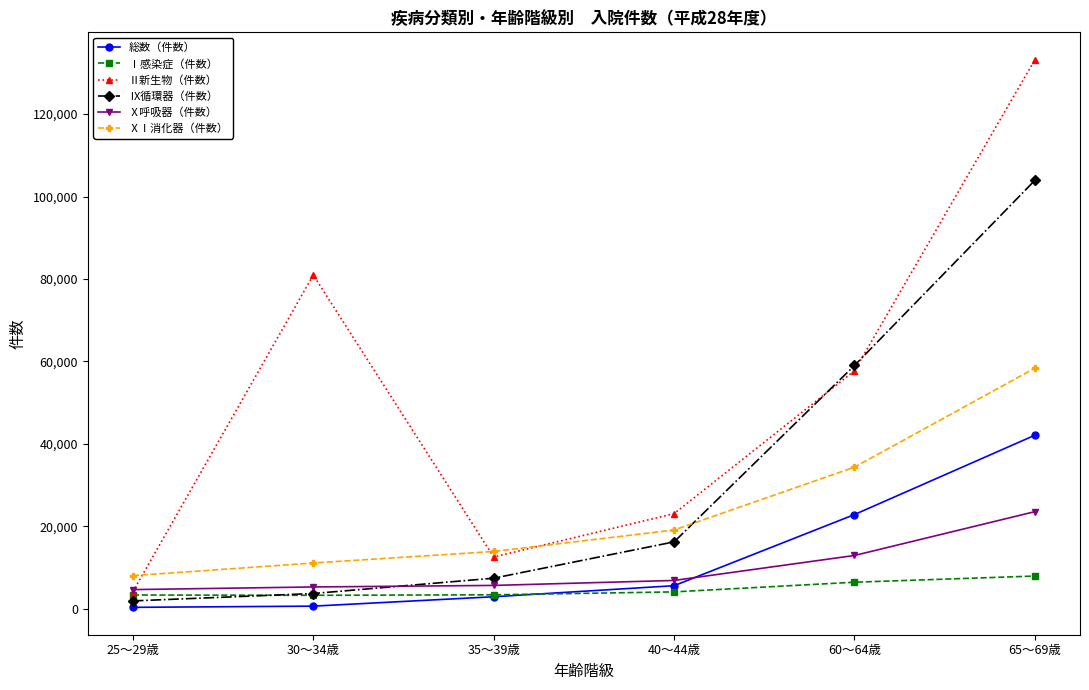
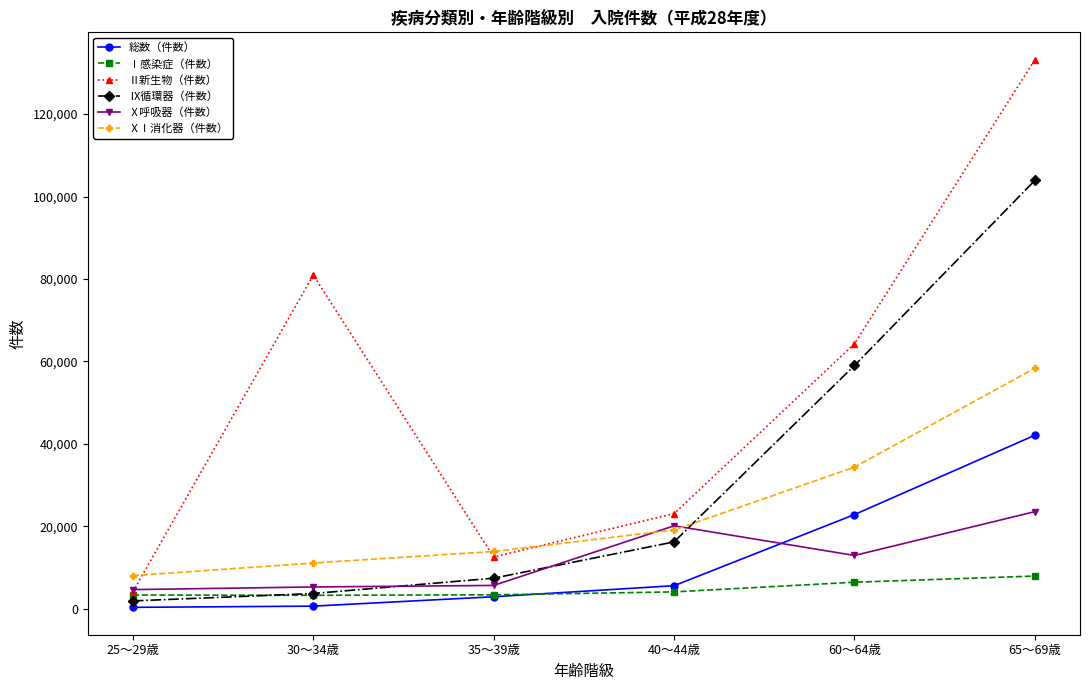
  {
    "総数（件数）": {
      "25～29歳": "0",
      "30～34歳": "1,000",
      "40～44歳": "6,000",
      "60～64歳": "23,000",
      "65～69歳": "42,000"
    },
    "Ⅰ感染症（件数）": {
      "25～29歳": "3,000",
      "40～44歳": "4,000",
      "60～64歳": "6,000",
      "65～69歳": "8,000"
    },
    "Ⅱ新生物（件数）": {
      "30～34歳": "81,000",
      "35～39歳": "13,000",
      "40～44歳": "23,000",
-     "60～64歳": "58,000",
+     "60～64歳": "64,000",
      "65～69歳": "133,000"
    },
    "Ⅸ循環器（件数）": {
      "25～29歳": "2,000",
      "35～39歳": "7,000",
      "40～44歳": "16,000",
      "60～64歳": "59,000",
      "65～69歳": "104,000"
    },
    "Ⅹ呼吸器（件数）": {
      "30～34歳": "5,000",
      "35～39歳": "6,000",
-     "40～44歳": "7,000",
+     "40～44歳": "20,000",
      "60～64歳": "13,000",
      "65～69歳": "24,000"
    },
    "ⅩⅠ消化器（件数）": {
      "25～29歳": "8,000",
      "30～34歳": "11,000",
      "35～39歳": "14,000",
      "40～44歳": "19,000",
      "60～64歳": "34,000",
      "65～69歳": "58,000"
    }
  }
